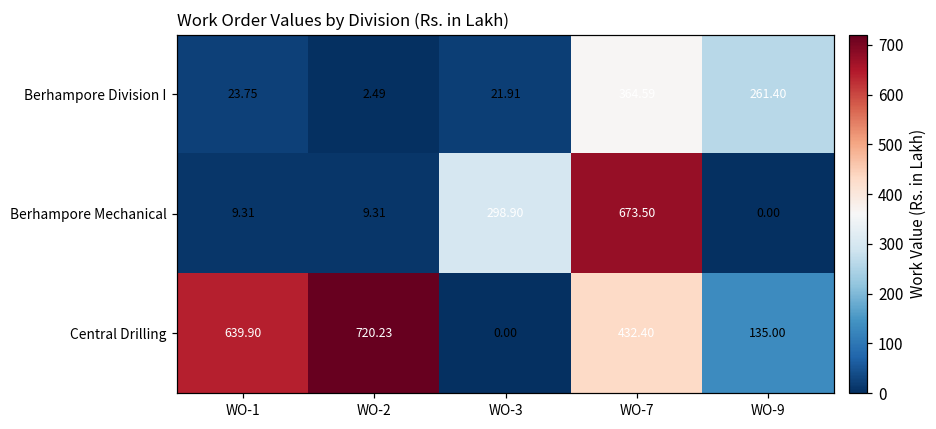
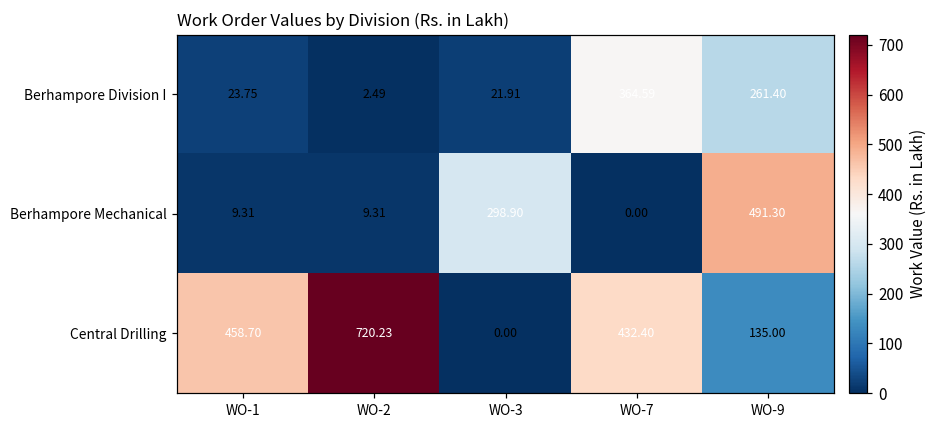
  {
    "Berhampore Division I": {
      "WO-1": 23.75,
      "WO-2": 2.49,
      "WO-3": 21.91,
      "WO-9": 261.40
    },
    "Berhampore Mechanical": {
      "WO-1": 9.31,
      "WO-2": 9.31,
-     "WO-7": 673.50,
-     "WO-9": 0.00
+     "WO-7": 0.00,
+     "WO-9": 491.30
    },
    "Central Drilling": {
-     "WO-1": 639.90,
+     "WO-1": 458.70,
      "WO-2": 720.23,
      "WO-3": 0.00,
      "WO-7": 432.40,
      "WO-9": 135.00
    }
  }
